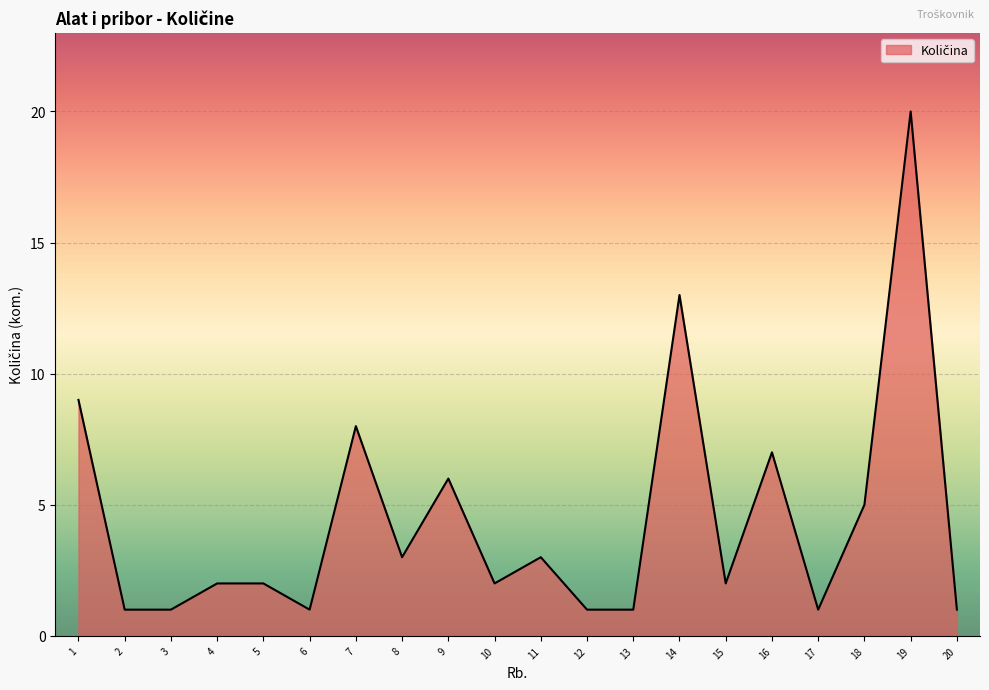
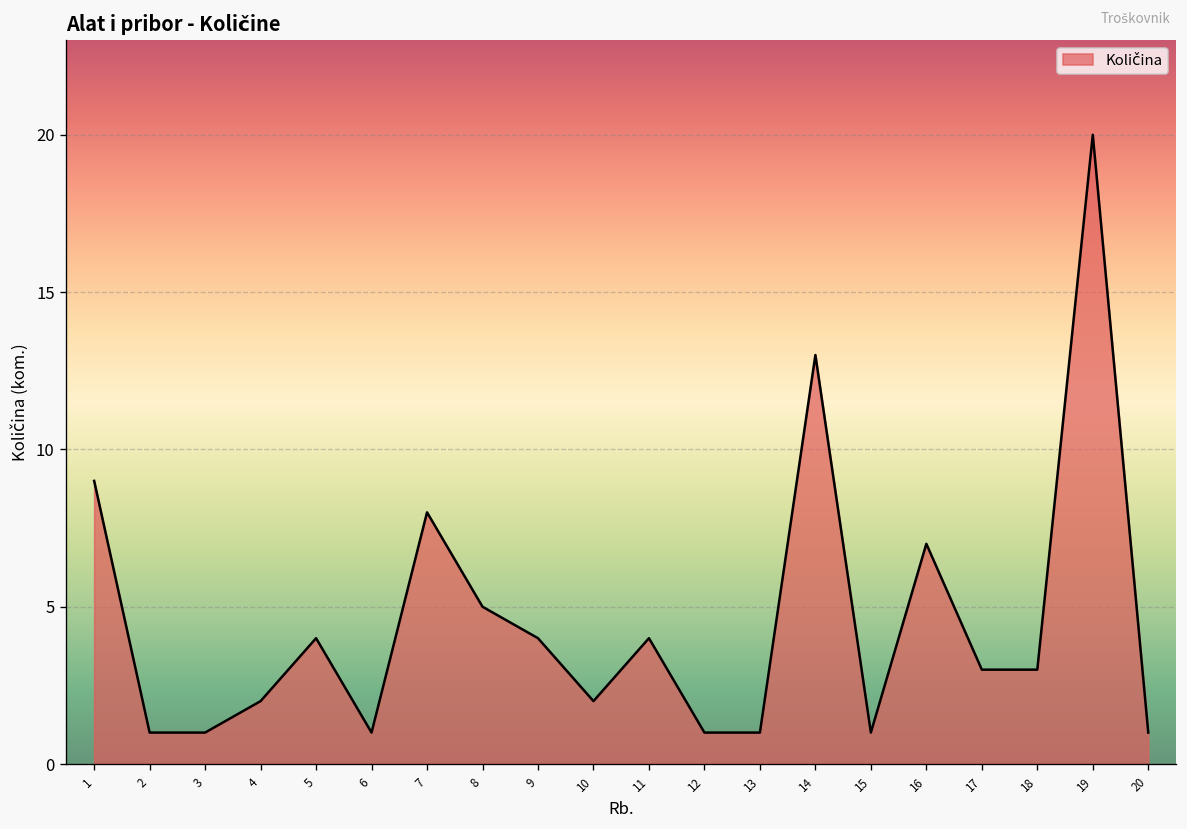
  {
    "1": 9,
    "2": 1,
    "3": 1,
    "4": 2,
-   "5": 2,
+   "5": 4,
    "6": 1,
    "7": 8,
-   "8": 3,
-   "9": 6,
+   "8": 5,
+   "9": 4,
    "10": 2,
-   "11": 3,
+   "11": 4,
    "12": 1,
    "13": 1,
    "14": 13,
-   "15": 2,
+   "15": 1,
    "16": 7,
-   "17": 1,
-   "18": 5,
+   "17": 3,
+   "18": 3,
    "19": 20,
    "20": 1
  }
